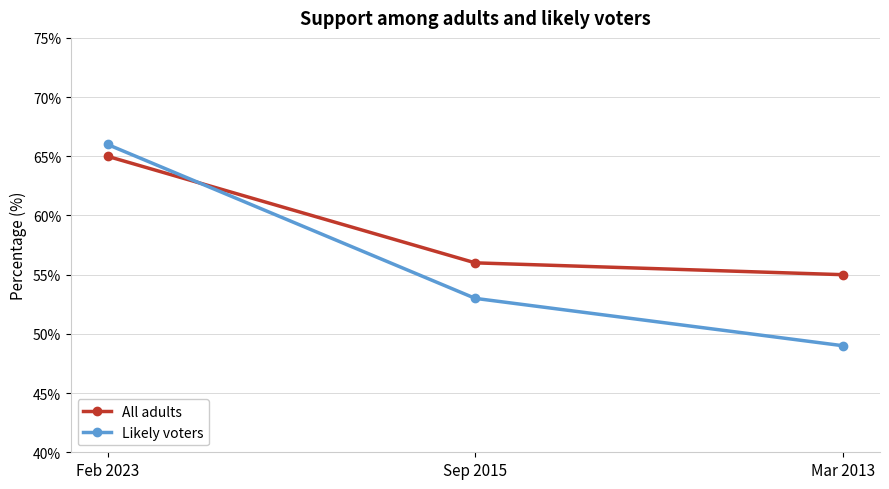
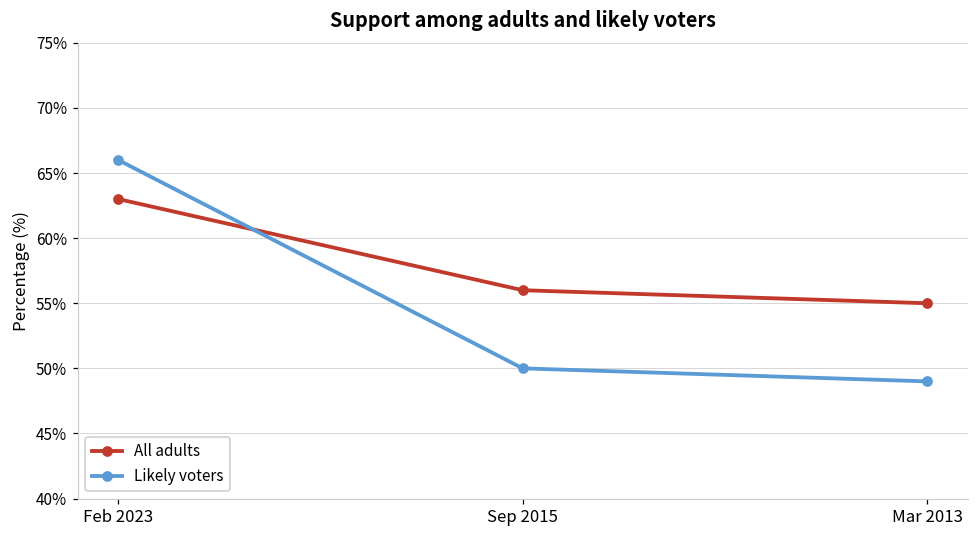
  {
    "All adults": {
-     "Feb 2023": "65%",
+     "Feb 2023": "63%",
      "Sep 2015": "56%",
      "Mar 2013": "55%"
    },
    "Likely voters": {
      "Feb 2023": "66%",
-     "Sep 2015": "53%",
+     "Sep 2015": "50%",
      "Mar 2013": "49%"
    }
  }
